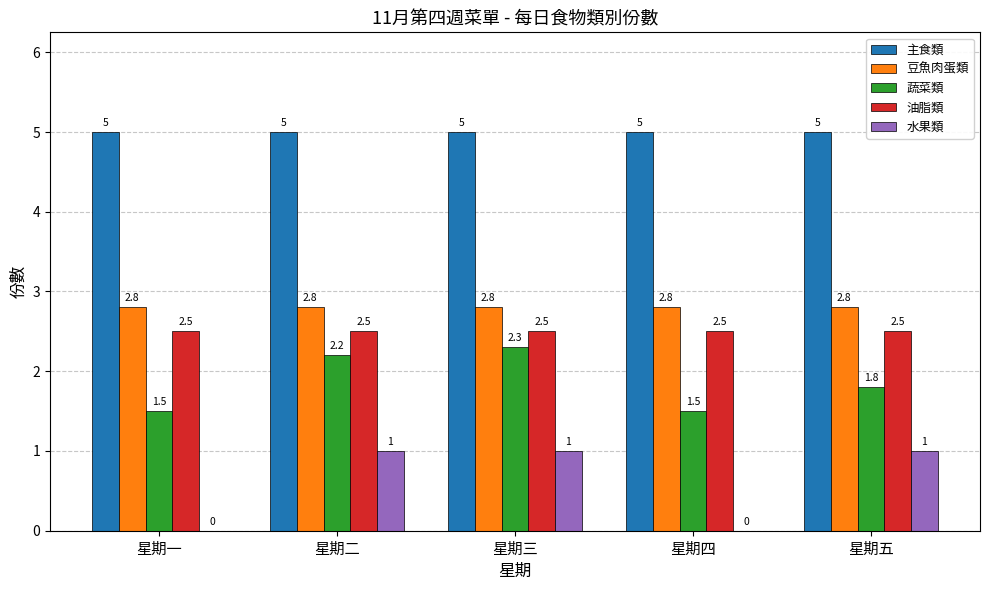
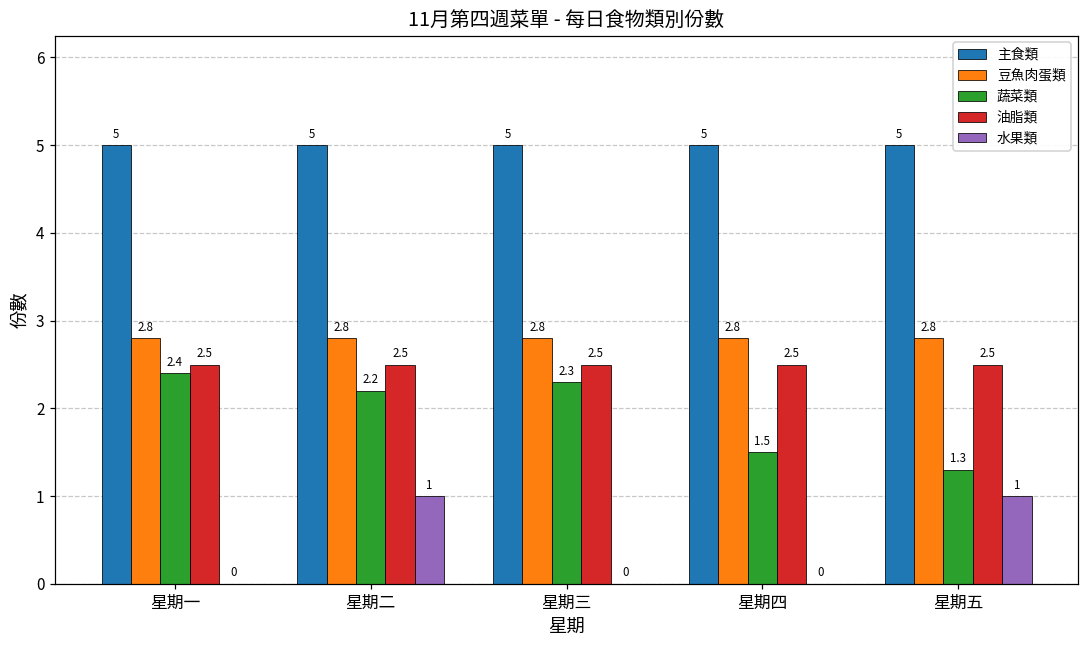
  {
    "主食類": {
      "星期一": 5,
      "星期二": 5,
      "星期三": 5,
      "星期四": 5,
      "星期五": 5
    },
    "豆魚肉蛋類": {
      "星期一": 2.8,
      "星期二": 2.8,
      "星期三": 2.8,
      "星期四": 2.8,
      "星期五": 2.8
    },
    "蔬菜類": {
-     "星期一": 1.5,
+     "星期一": 2.4,
      "星期二": 2.2,
      "星期三": 2.3,
      "星期四": 1.5,
-     "星期五": 1.8
+     "星期五": 1.3
    },
    "油脂類": {
      "星期一": 2.5,
      "星期二": 2.5,
      "星期三": 2.5,
      "星期四": 2.5,
      "星期五": 2.5
    },
    "水果類": {
      "星期一": 0,
      "星期二": 1,
-     "星期三": 1,
+     "星期三": 0,
      "星期四": 0,
      "星期五": 1
    }
  }
